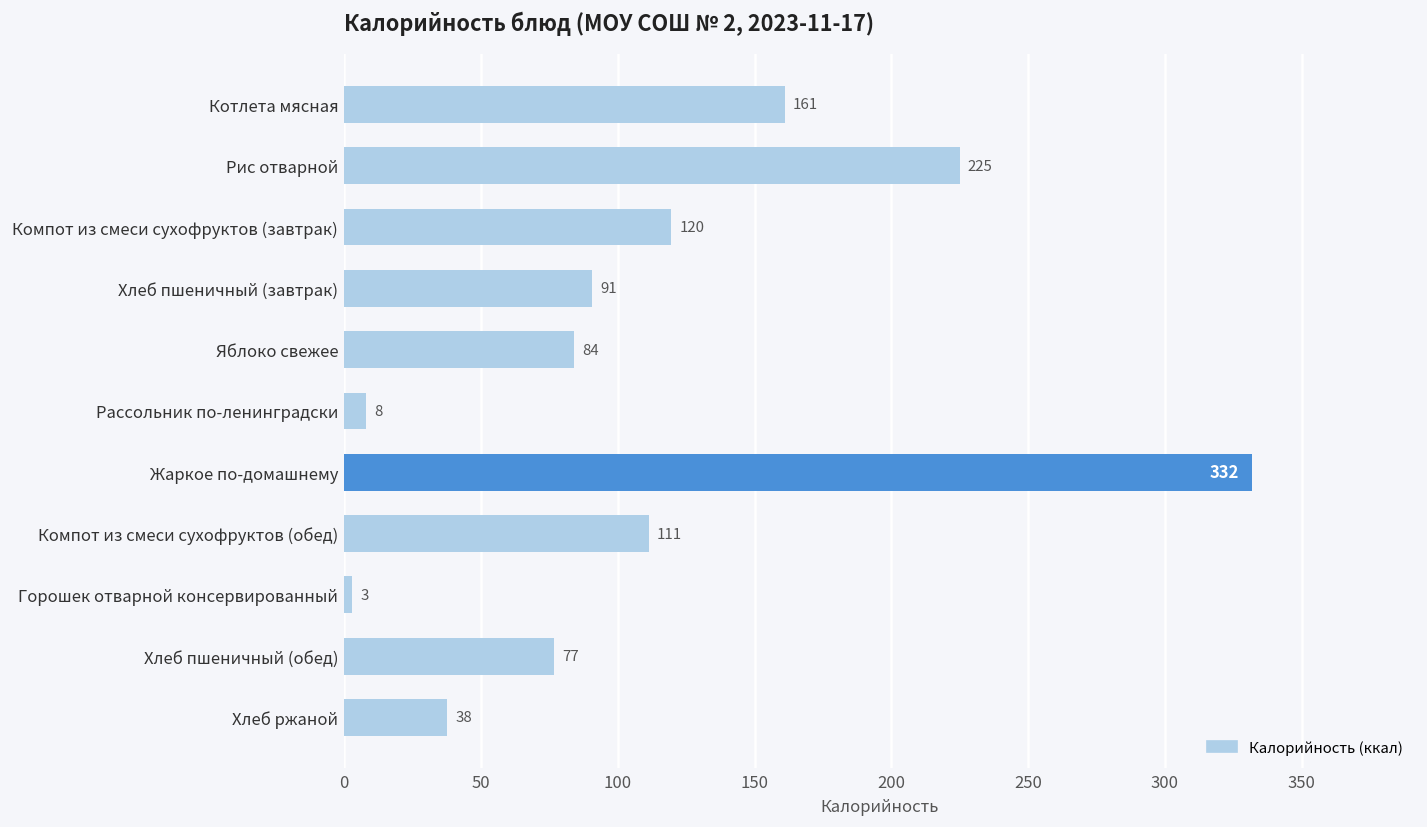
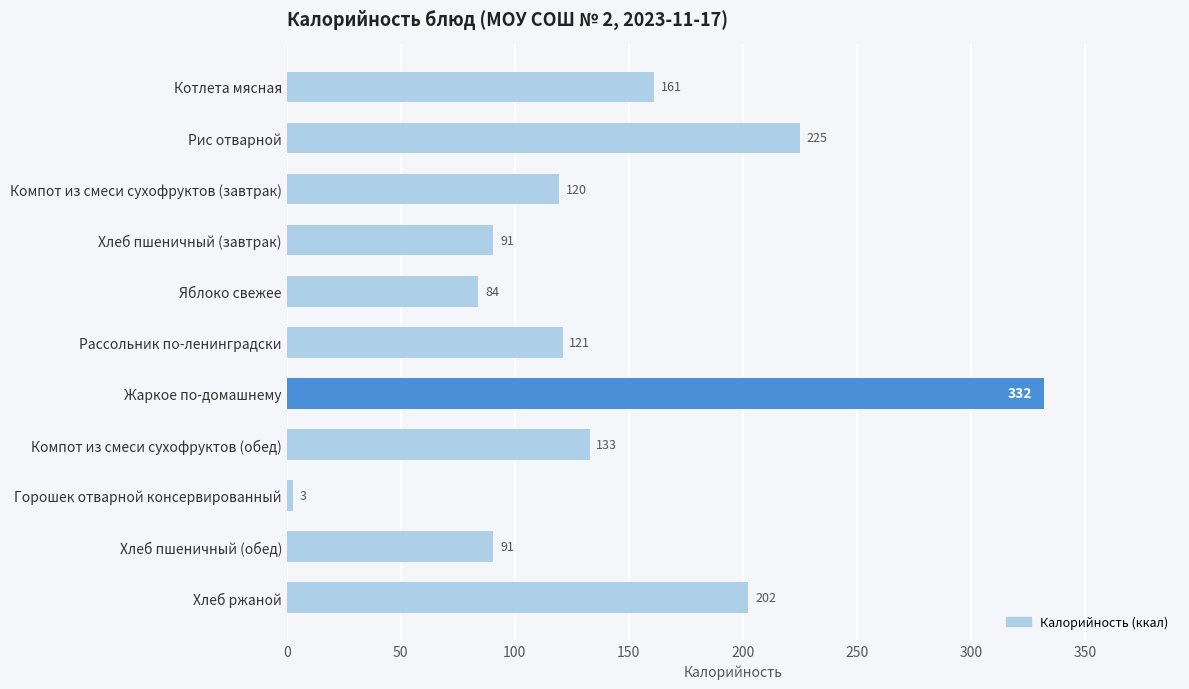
  {
    "Котлета мясная": 161,
    "Рис отварной": 225,
    "Компот из смеси сухофруктов (завтрак)": 120,
    "Хлеб пшеничный (завтрак)": 91,
    "Яблоко свежее": 84,
-   "Рассольник по-ленинградски": 8,
+   "Рассольник по-ленинградски": 121,
    "Жаркое по-домашнему": 332,
-   "Компот из смеси сухофруктов (обед)": 111,
+   "Компот из смеси сухофруктов (обед)": 133,
    "Горошек отварной консервированный": 3,
-   "Хлеб пшеничный (обед)": 77,
-   "Хлеб ржаной": 38
+   "Хлеб пшеничный (обед)": 91,
+   "Хлеб ржаной": 202
  }
